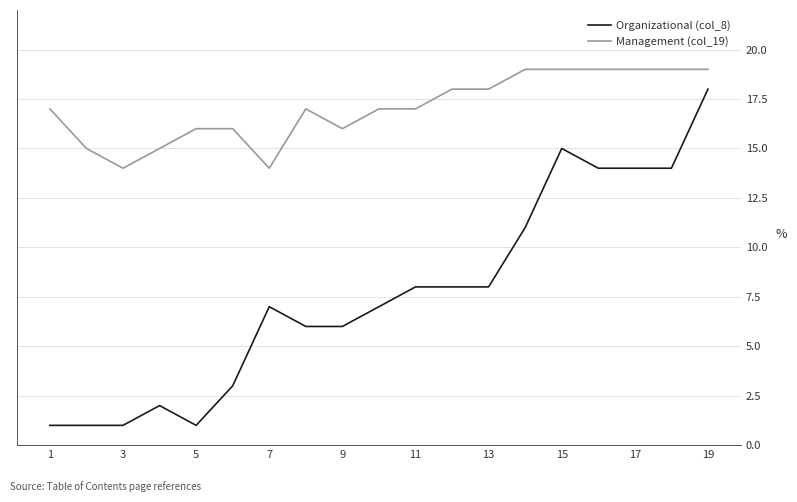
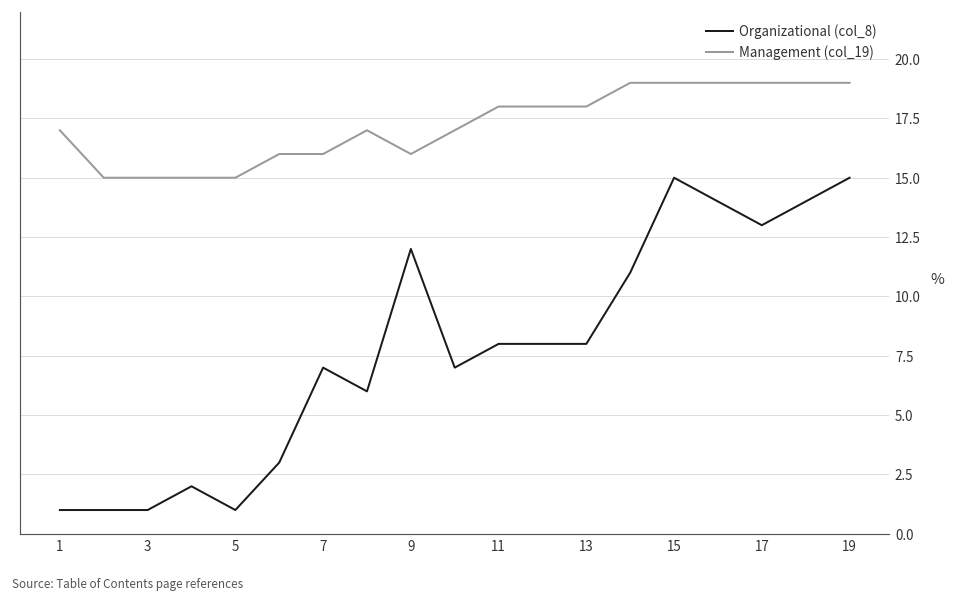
  {
    "Organizational (col_8)": {
      "1": 1,
      "3": 1,
      "5": 1,
      "7": 7,
-     "9": 6,
+     "9": 12,
      "11": 8,
      "13": 8,
      "15": 15,
-     "17": 14,
-     "19": 18
+     "17": 13,
+     "19": 15
    },
    "Management (col_19)": {
      "1": 17,
-     "3": 14,
-     "5": 16,
-     "7": 14,
+     "3": 15,
+     "5": 15,
+     "7": 16,
      "9": 16,
-     "11": 17,
+     "11": 18,
      "13": 18,
      "15": 19,
      "17": 19,
      "19": 19
    }
  }
